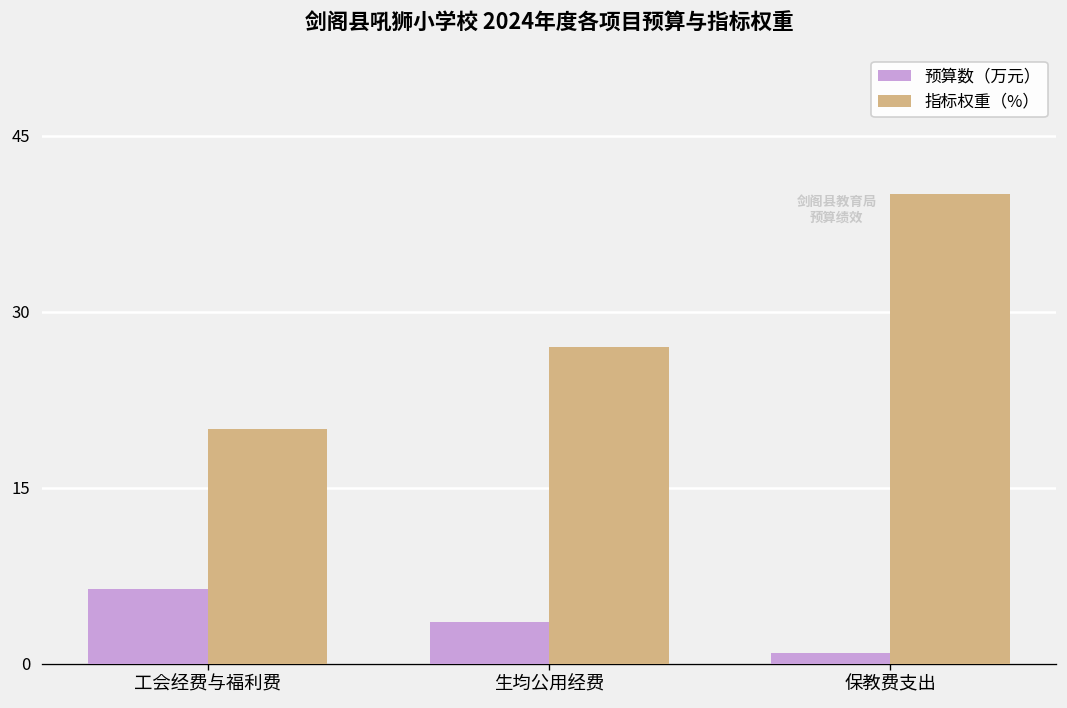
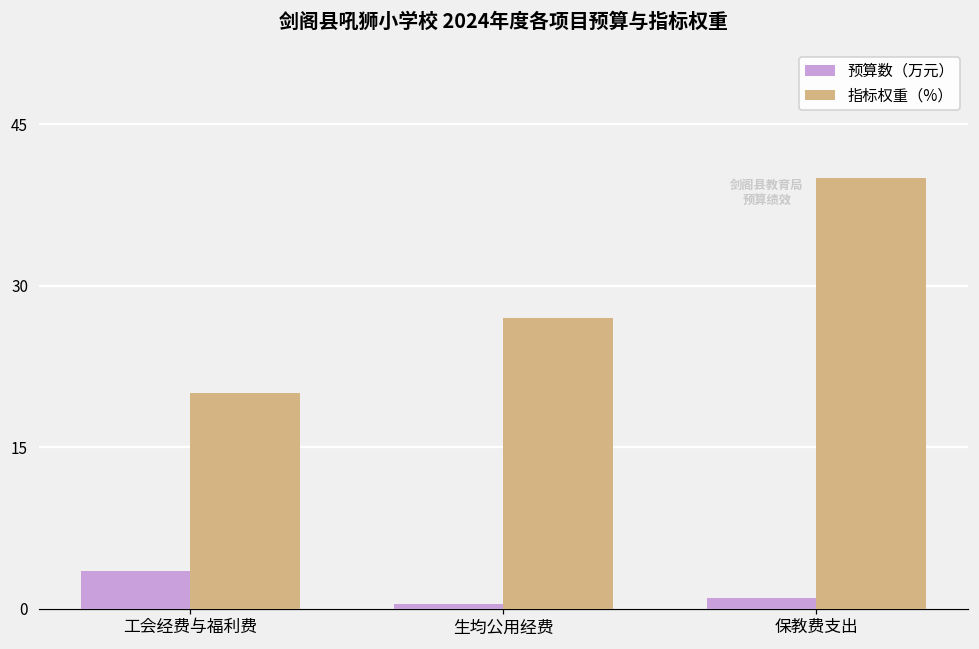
  {
    "预算数（万元）": {
-     "工会经费与福利费": 6,
-     "生均公用经费": 4,
+     "工会经费与福利费": 4,
+     "生均公用经费": 0,
      "保教费支出": 1
    },
    "指标权重（%）": {
      "工会经费与福利费": 20,
      "生均公用经费": 27,
      "保教费支出": 40
    }
  }
